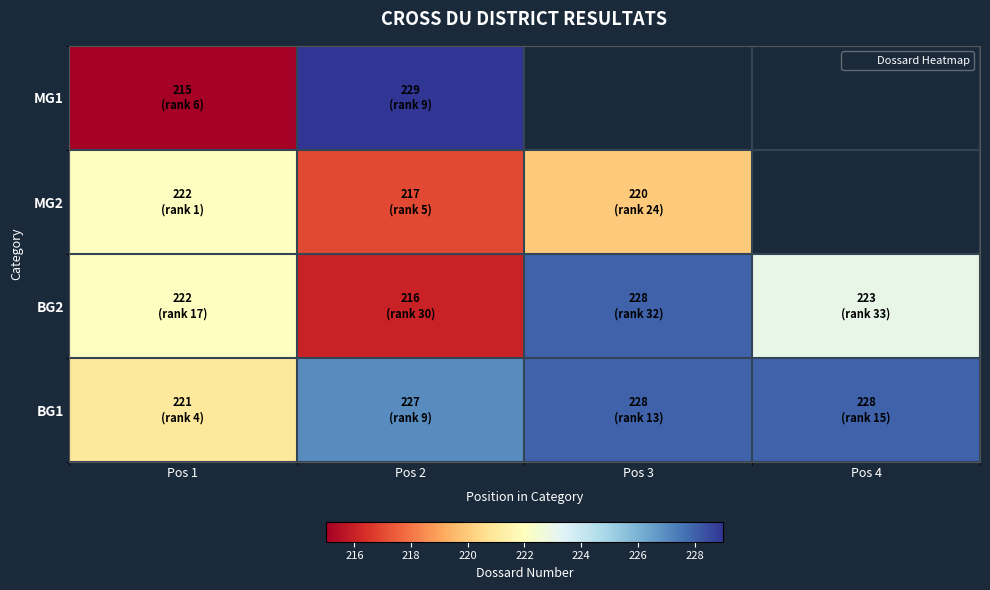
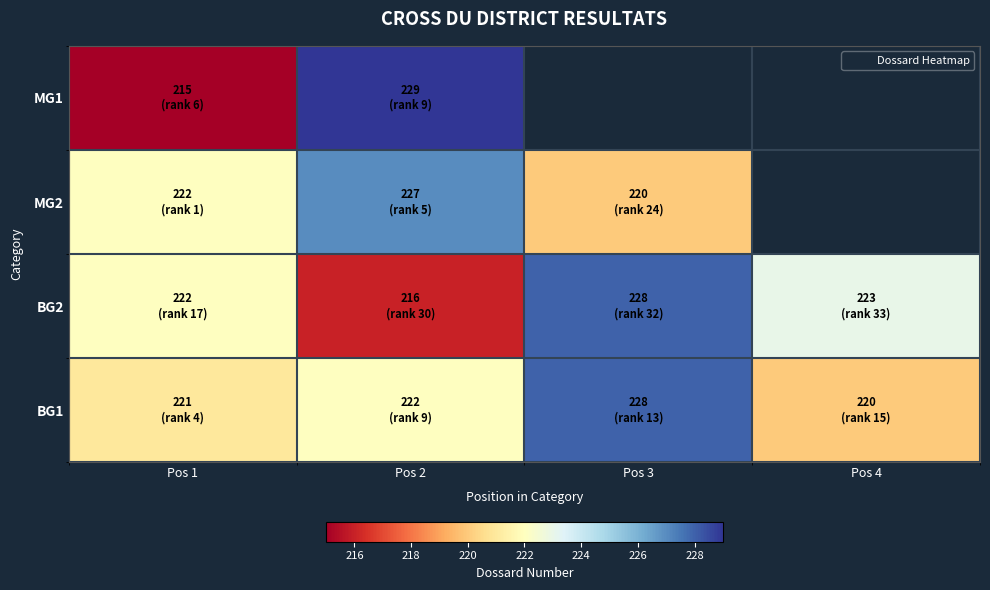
  {
    "MG2": {
-     "Pos 2": 217
+     "Pos 2": 227
    },
    "BG1": {
-     "Pos 2": 227,
-     "Pos 4": 228
+     "Pos 2": 222,
+     "Pos 4": 220
    }
  }
